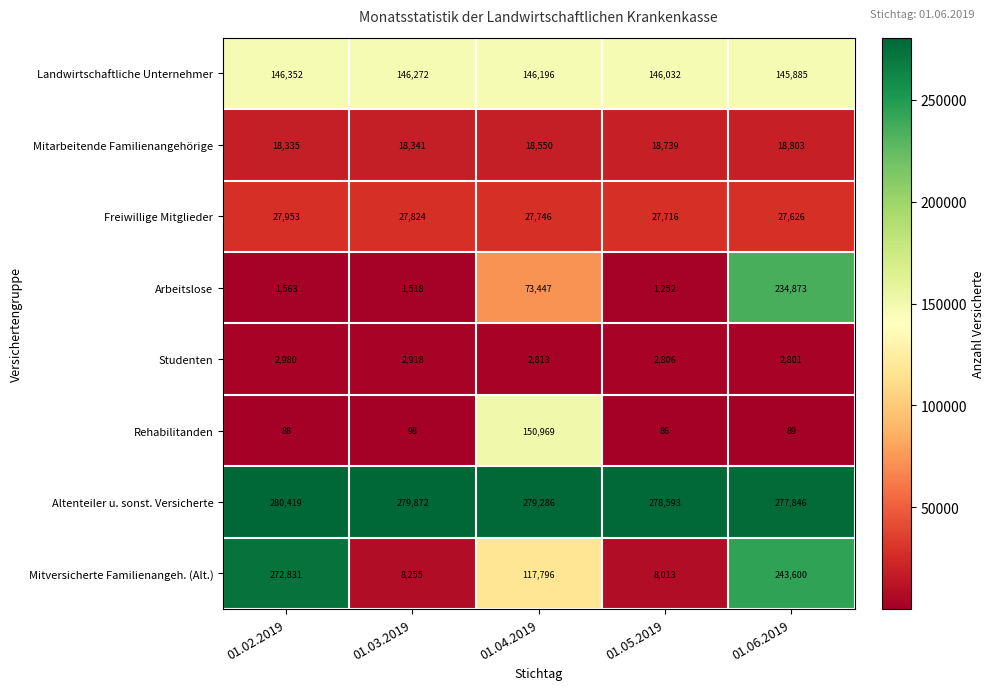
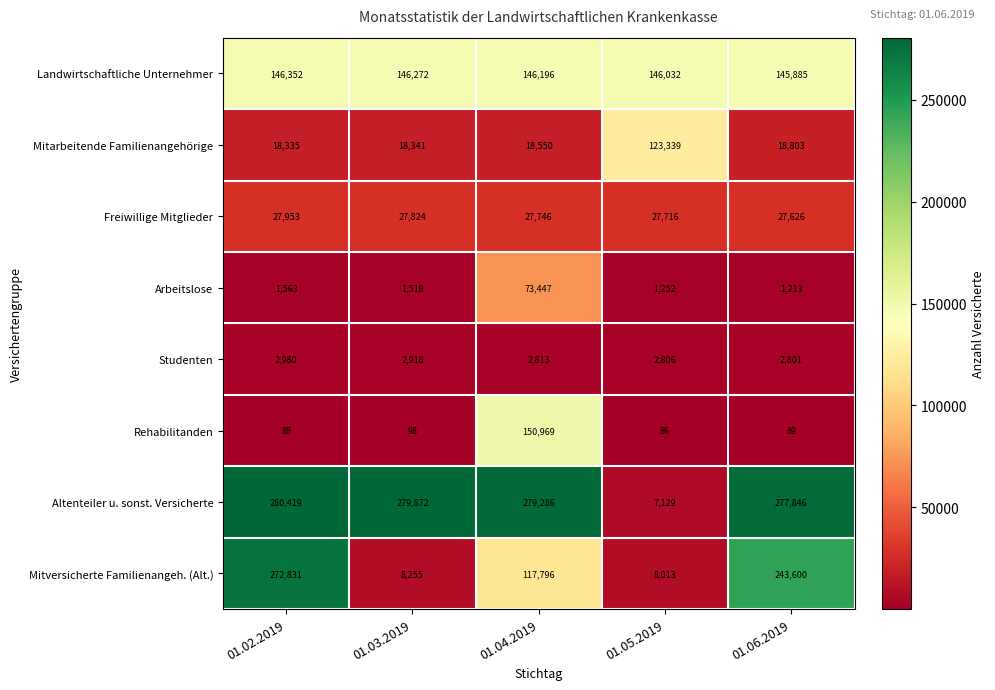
  {
    "Landwirtschaftliche Unternehmer": {
      "01.02.2019": "146,352",
      "01.03.2019": "146,272",
      "01.04.2019": "146,196",
      "01.05.2019": "146,032",
      "01.06.2019": "145,885"
    },
    "Mitarbeitende Familienangehörige": {
      "01.02.2019": "18,335",
      "01.03.2019": "18,341",
      "01.04.2019": "18,550",
-     "01.05.2019": "18,739",
+     "01.05.2019": "123,339",
      "01.06.2019": "18,803"
    },
    "Freiwillige Mitglieder": {
      "01.02.2019": "27,953",
      "01.03.2019": "27,824",
      "01.04.2019": "27,746",
      "01.05.2019": "27,716",
      "01.06.2019": "27,626"
    },
    "Arbeitslose": {
      "01.02.2019": "1,563",
      "01.03.2019": "1,518",
      "01.04.2019": "73,447",
      "01.05.2019": "1,252",
-     "01.06.2019": "234,873"
+     "01.06.2019": "1,213"
    },
    "Studenten": {
      "01.02.2019": "2,980",
      "01.03.2019": "2,918",
      "01.04.2019": "2,813",
      "01.05.2019": "2,806",
      "01.06.2019": "2,801"
    },
    "Rehabilitanden": {
      "01.02.2019": "88",
      "01.03.2019": "98",
      "01.04.2019": "150,969",
      "01.05.2019": "86",
      "01.06.2019": "89"
    },
    "Altenteiler u. sonst. Versicherte": {
      "01.02.2019": "280,419",
      "01.03.2019": "279,872",
      "01.04.2019": "279,286",
-     "01.05.2019": "278,593",
+     "01.05.2019": "7,129",
      "01.06.2019": "277,846"
    },
    "Mitversicherte Familienangeh. (Alt.)": {
      "01.02.2019": "272,831",
      "01.03.2019": "8,255",
      "01.04.2019": "117,796",
      "01.05.2019": "8,013",
      "01.06.2019": "243,600"
    }
  }
